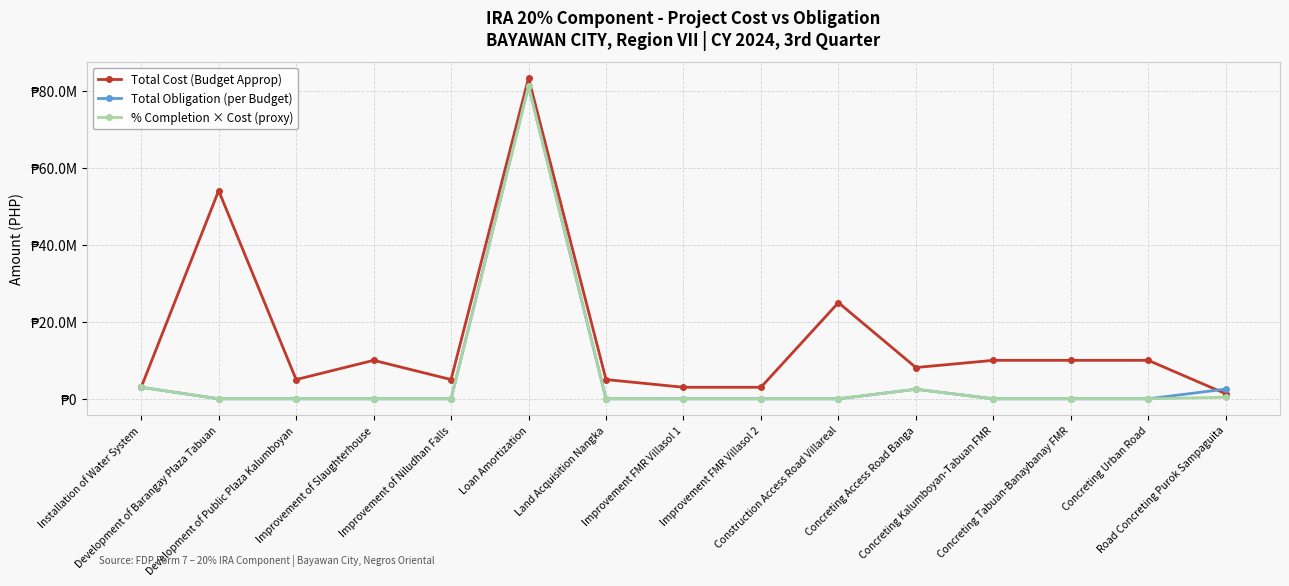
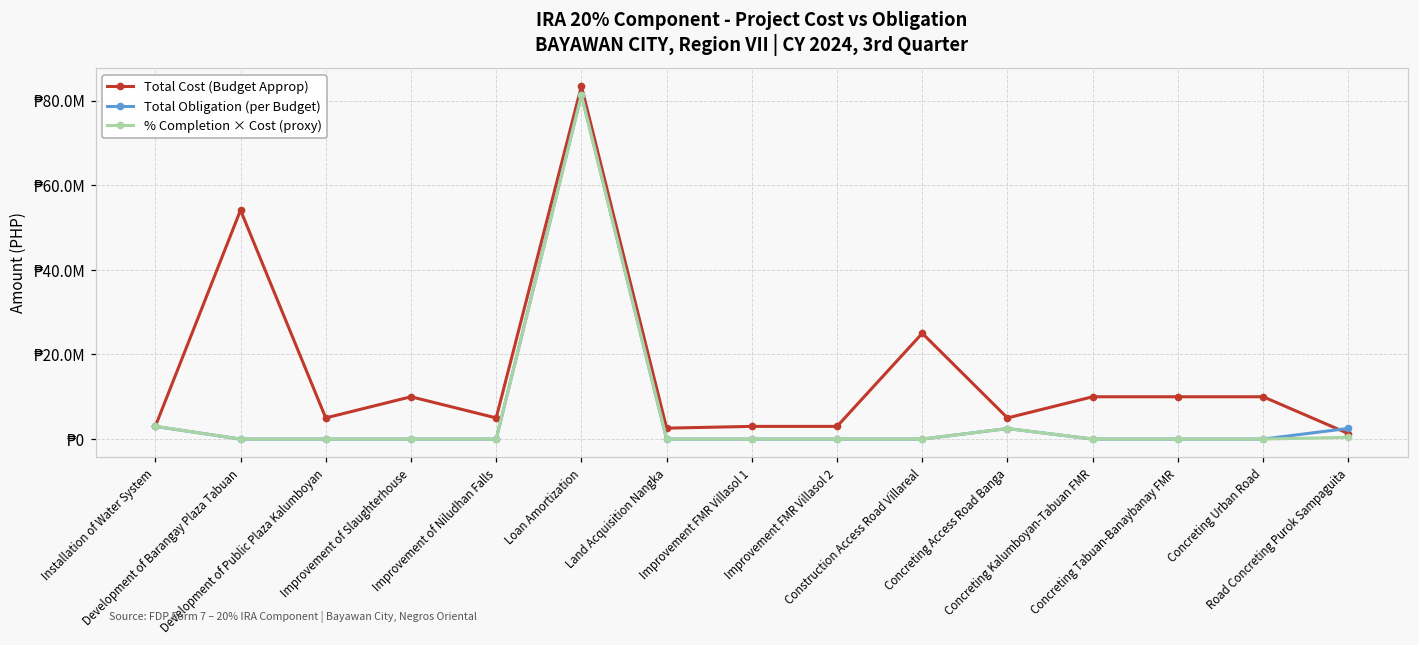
  {
    "Total Cost (Budget Approp)": {
      "Development of Barangay Plaza Tabuan": "₱54000000",
      "Development of Public Plaza Kalumboyan": "₱5000000",
      "Improvement of Slaughterhouse": "₱10000000",
      "Improvement of Niludhan Falls": "₱5000000",
      "Loan Amortization": "₱83000000",
-     "Land Acquisition Nangka": "₱5000000",
+     "Land Acquisition Nangka": "₱3000000",
      "Improvement FMR Villasol 1": "₱3000000",
      "Improvement FMR Villasol 2": "₱3000000",
      "Construction Access Road Villareal": "₱25000000",
-     "Concreting Access Road Banga": "₱8000000",
+     "Concreting Access Road Banga": "₱5000000",
      "Concreting Kalumboyan-Tabuan FMR": "₱10000000",
      "Concreting Tabuan-Banaybanay FMR": "₱10000000",
      "Concreting Urban Road": "₱10000000",
      "Road Concreting Purok Sampaguita": "₱1000000"
    },
    "Total Obligation (per Budget)": {
      "Road Concreting Purok Sampaguita": "₱3000000"
    },
    "% Completion × Cost (proxy)": {
      "Road Concreting Purok Sampaguita": "₱0"
    }
  }
